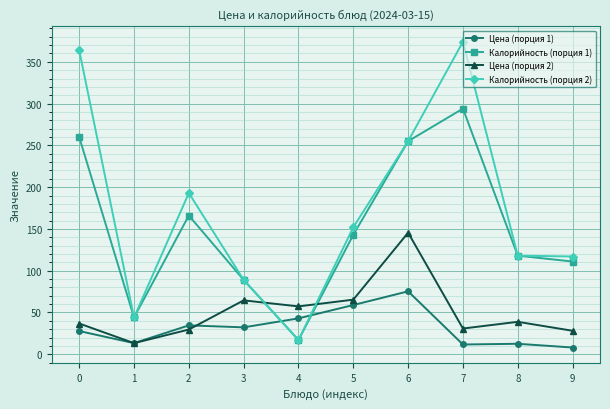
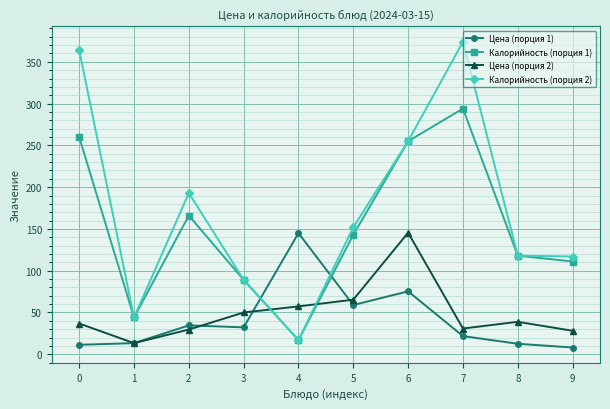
  {
    "Цена (порция 1)": {
-     "0": 30,
+     "0": 10,
      "2": 30,
      "3": 30,
-     "4": 40,
+     "4": 140,
      "5": 60,
      "6": 80,
-     "7": 10,
+     "7": 20,
      "8": 10,
      "9": 10
    },
    "Цена (порция 2)": {
      "0": 40,
      "2": 30,
-     "3": 60,
+     "3": 50,
      "4": 60,
      "5": 70,
      "6": 150,
      "7": 30,
      "8": 40,
      "9": 30
    }
  }
